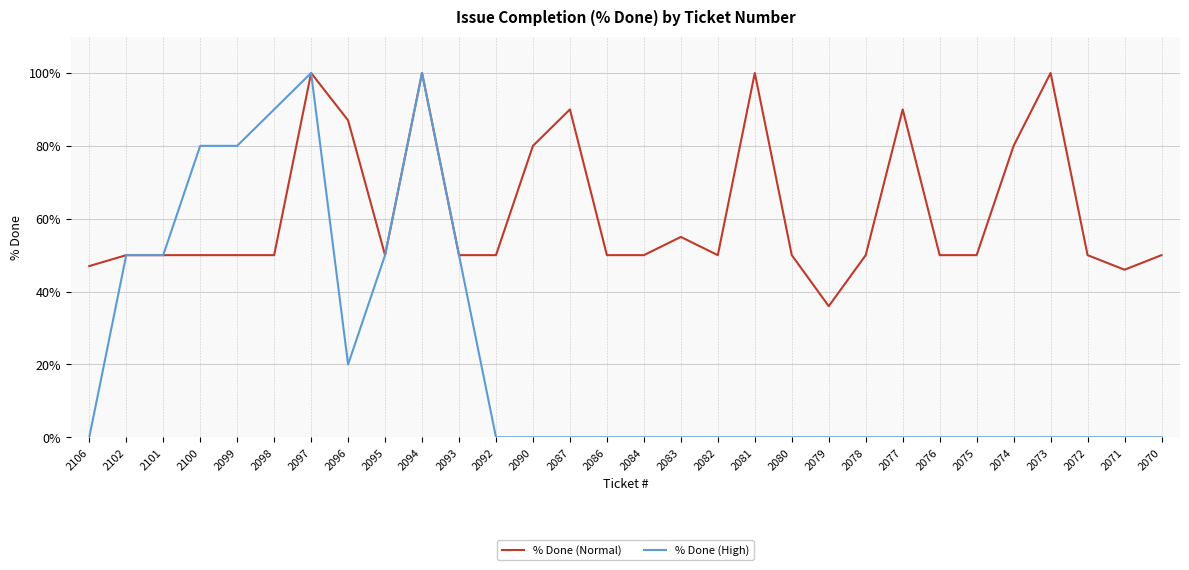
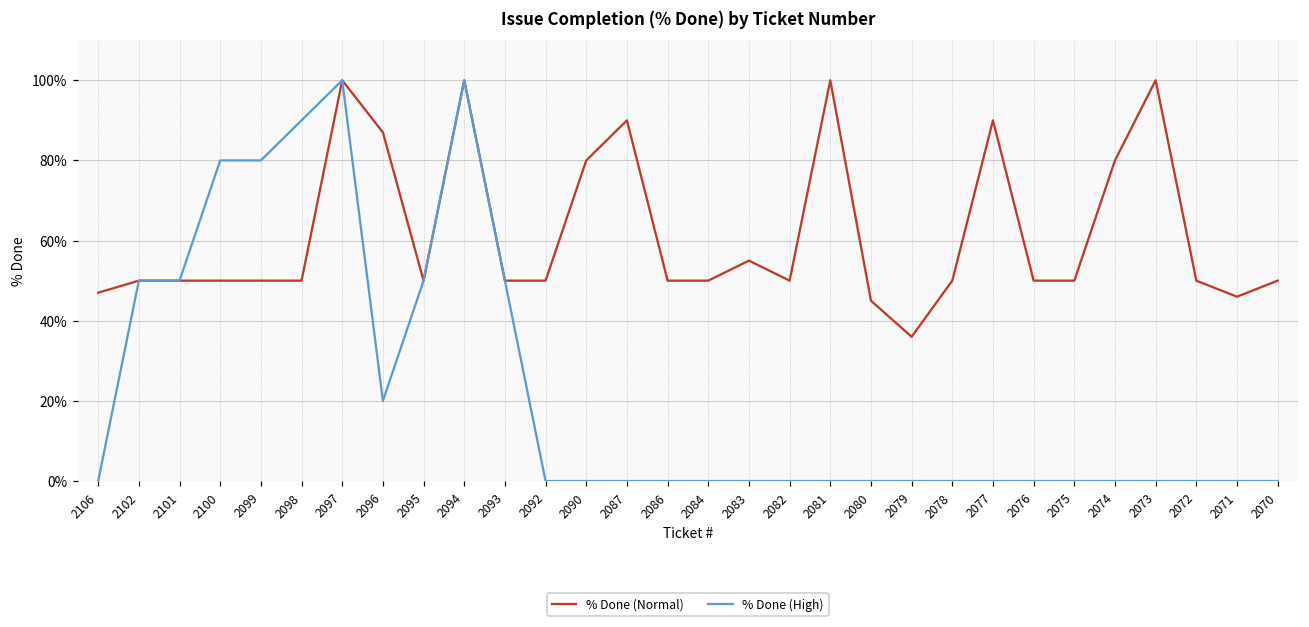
  {
    "% Done (Normal)": {
      "2106": "47%",
      "2100": "50%",
      "2099": "50%",
      "2098": "50%",
      "2096": "87%",
      "2092": "50%",
      "2090": "80%",
      "2087": "90%",
      "2086": "50%",
      "2084": "50%",
      "2083": "55%",
      "2082": "50%",
      "2081": "100%",
-     "2080": "50%",
+     "2080": "45%",
      "2079": "36%",
      "2078": "50%",
      "2077": "90%",
      "2076": "50%",
      "2075": "50%",
      "2074": "80%",
      "2073": "100%",
      "2072": "50%",
      "2071": "46%",
      "2070": "50%"
    },
    "% Done (High)": {
      "2106": "0%",
      "2100": "80%",
      "2099": "80%",
      "2098": "90%",
      "2096": "20%",
      "2092": "0%",
      "2090": "0%",
      "2087": "0%",
      "2086": "0%",
      "2084": "0%",
      "2083": "0%",
      "2082": "0%",
      "2081": "0%",
      "2080": "0%",
      "2079": "0%",
      "2078": "0%",
      "2077": "0%",
      "2076": "0%",
      "2075": "0%",
      "2074": "0%",
      "2073": "0%",
      "2072": "0%",
      "2071": "0%",
      "2070": "0%"
    }
  }
